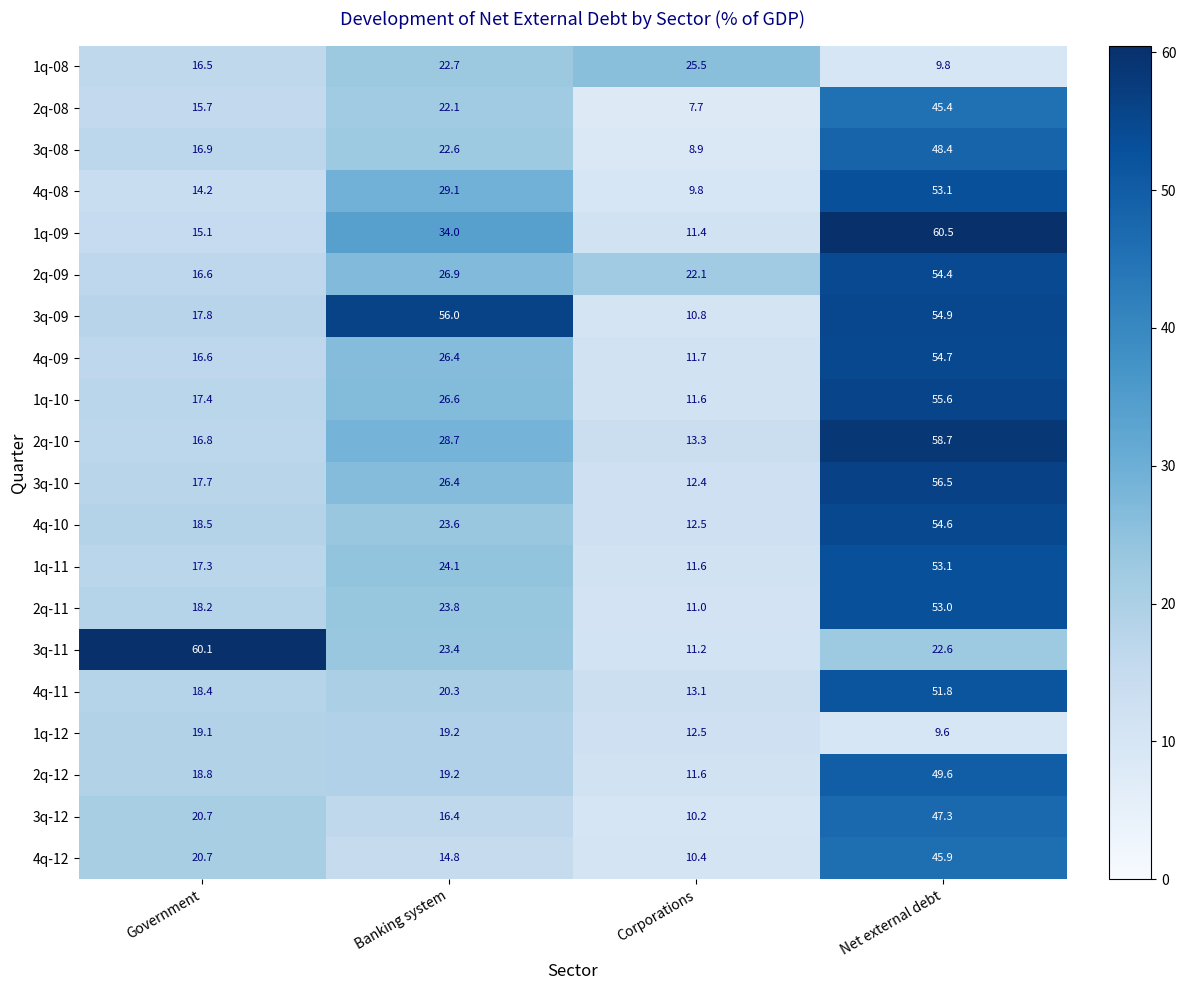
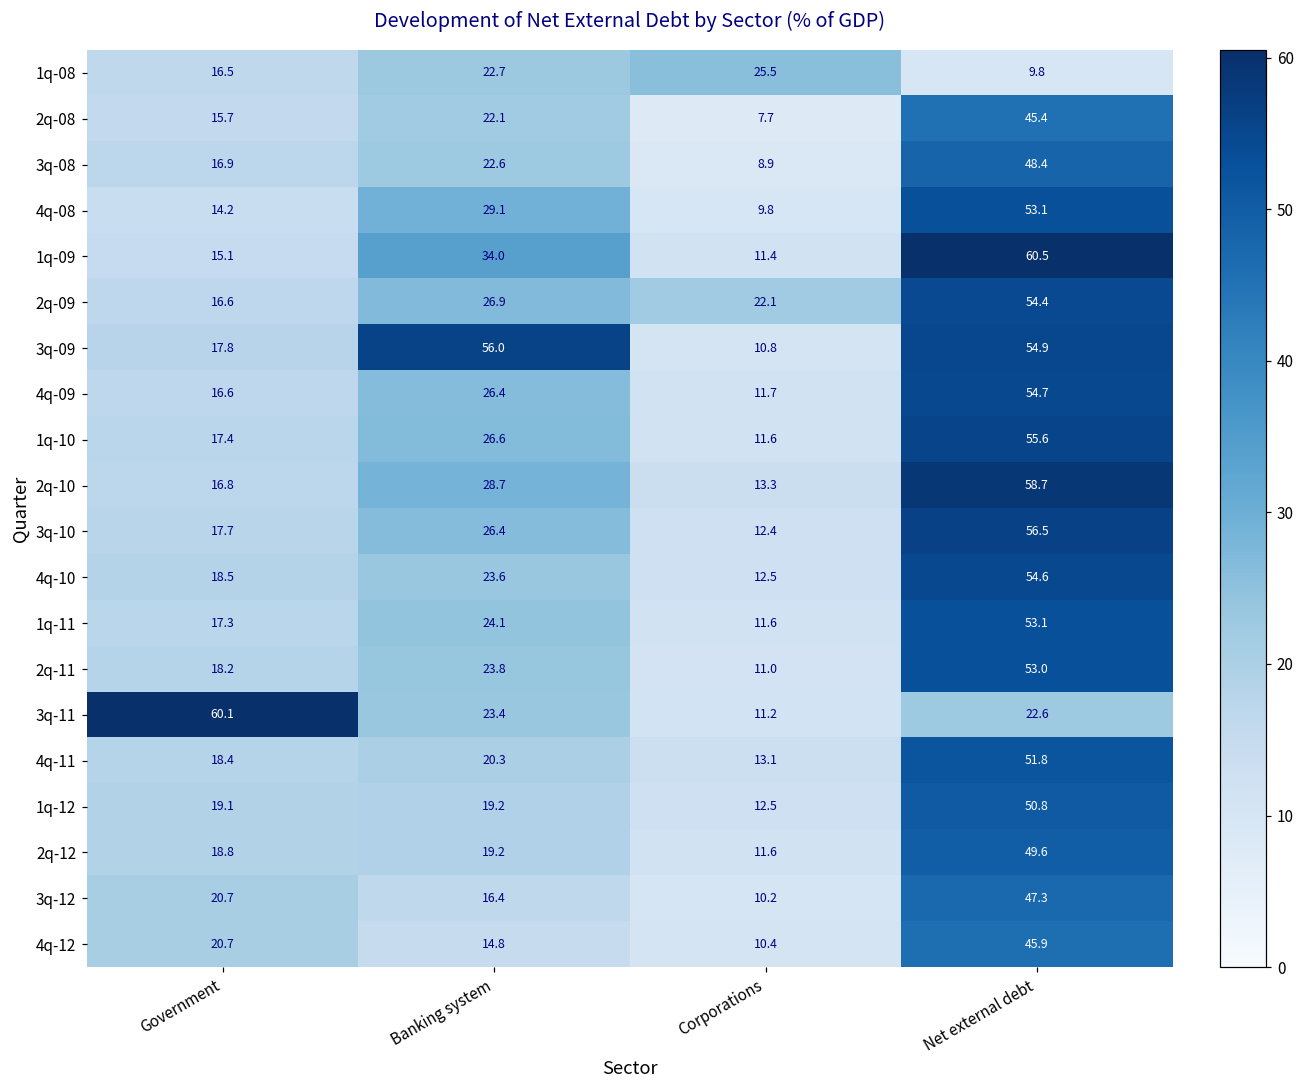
  {
    "1q-08": {
      "Government": 16.5,
      "Banking system": 22.7,
      "Corporations": 25.5,
      "Net external debt": 9.8
    },
    "2q-08": {
      "Government": 15.7,
      "Banking system": 22.1,
      "Corporations": 7.7,
      "Net external debt": 45.4
    },
    "3q-08": {
      "Government": 16.9,
      "Banking system": 22.6,
      "Corporations": 8.9,
      "Net external debt": 48.4
    },
    "4q-08": {
      "Government": 14.2,
      "Banking system": 29.1,
      "Corporations": 9.8,
      "Net external debt": 53.1
    },
    "1q-09": {
      "Government": 15.1,
      "Banking system": 34.0,
      "Corporations": 11.4,
      "Net external debt": 60.5
    },
    "2q-09": {
      "Government": 16.6,
      "Banking system": 26.9,
      "Corporations": 22.1,
      "Net external debt": 54.4
    },
    "3q-09": {
      "Government": 17.8,
      "Banking system": 56.0,
      "Corporations": 10.8,
      "Net external debt": 54.9
    },
    "4q-09": {
      "Government": 16.6,
      "Banking system": 26.4,
      "Corporations": 11.7,
      "Net external debt": 54.7
    },
    "1q-10": {
      "Government": 17.4,
      "Banking system": 26.6,
      "Corporations": 11.6,
      "Net external debt": 55.6
    },
    "2q-10": {
      "Government": 16.8,
      "Banking system": 28.7,
      "Corporations": 13.3,
      "Net external debt": 58.7
    },
    "3q-10": {
      "Government": 17.7,
      "Banking system": 26.4,
      "Corporations": 12.4,
      "Net external debt": 56.5
    },
    "4q-10": {
      "Government": 18.5,
      "Banking system": 23.6,
      "Corporations": 12.5,
      "Net external debt": 54.6
    },
    "1q-11": {
      "Government": 17.3,
      "Banking system": 24.1,
      "Corporations": 11.6,
      "Net external debt": 53.1
    },
    "2q-11": {
      "Government": 18.2,
      "Banking system": 23.8,
      "Corporations": 11.0,
      "Net external debt": 53.0
    },
    "3q-11": {
      "Government": 60.1,
      "Banking system": 23.4,
      "Corporations": 11.2,
      "Net external debt": 22.6
    },
    "4q-11": {
      "Government": 18.4,
      "Banking system": 20.3,
      "Corporations": 13.1,
      "Net external debt": 51.8
    },
    "1q-12": {
      "Government": 19.1,
      "Banking system": 19.2,
      "Corporations": 12.5,
-     "Net external debt": 9.6
+     "Net external debt": 50.8
    },
    "2q-12": {
      "Government": 18.8,
      "Banking system": 19.2,
      "Corporations": 11.6,
      "Net external debt": 49.6
    },
    "3q-12": {
      "Government": 20.7,
      "Banking system": 16.4,
      "Corporations": 10.2,
      "Net external debt": 47.3
    },
    "4q-12": {
      "Government": 20.7,
      "Banking system": 14.8,
      "Corporations": 10.4,
      "Net external debt": 45.9
    }
  }
